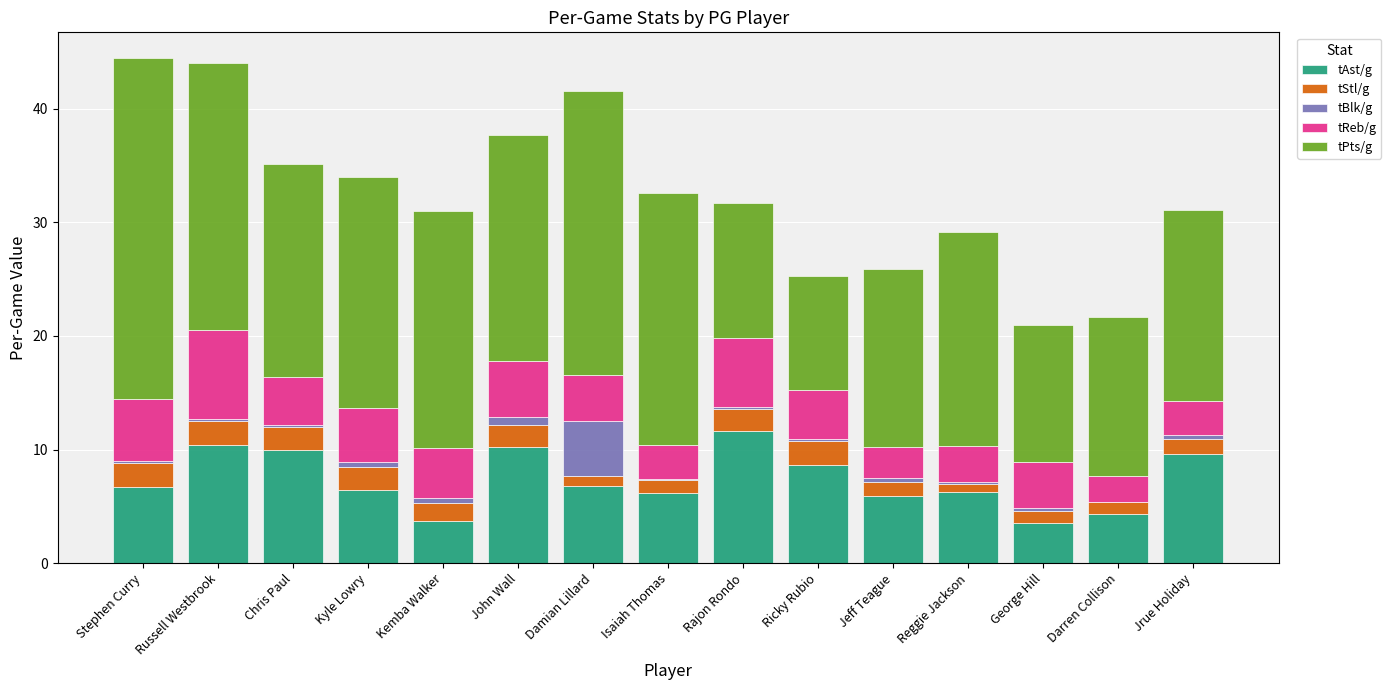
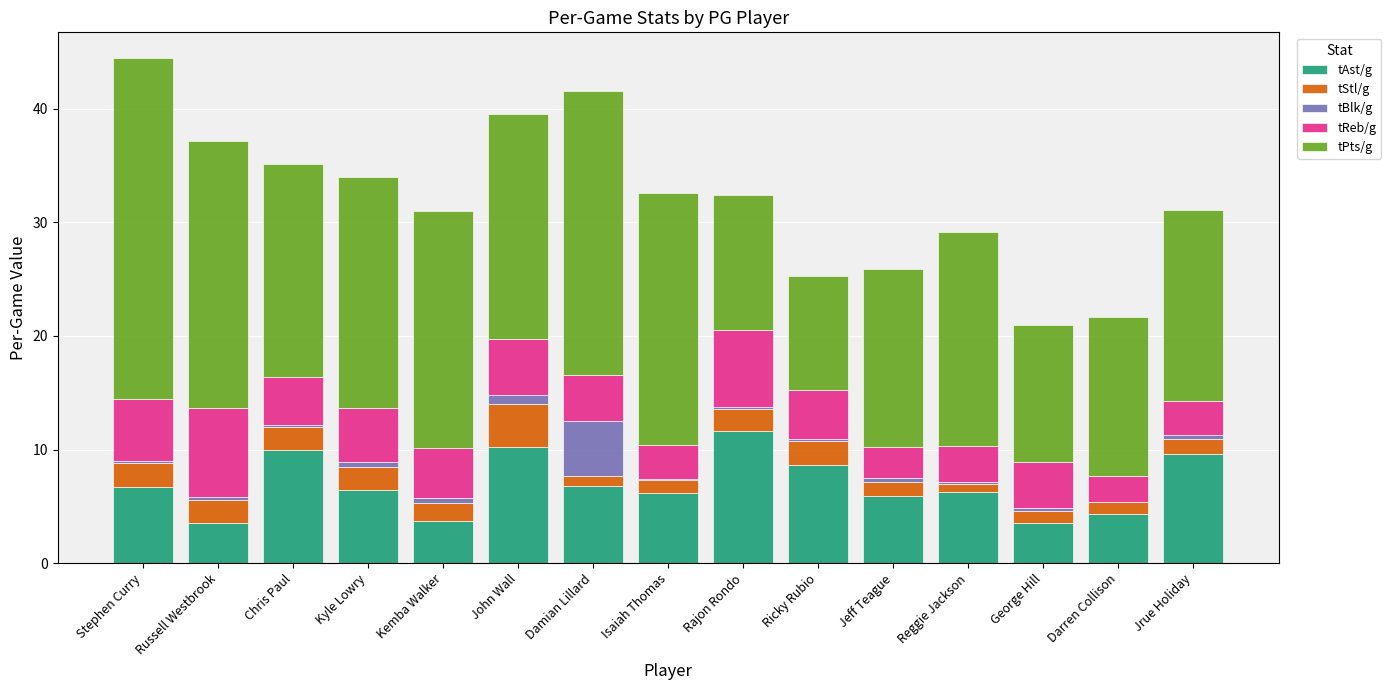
  {
    "tAst/g": {
      "Stephen Curry": 6.7,
-     "Russell Westbrook": 10.4,
+     "Russell Westbrook": 3.5,
      "Chris Paul": 10.0,
      "Kyle Lowry": 6.4,
      "Kemba Walker": 3.7,
      "John Wall": 10.3,
      "Damian Lillard": 6.8,
      "Isaiah Thomas": 6.2,
      "Rajon Rondo": 11.7,
      "Ricky Rubio": 8.7,
      "Jeff Teague": 6.0,
      "Reggie Jackson": 6.2,
      "George Hill": 3.5,
      "Darren Collison": 4.3,
      "Jrue Holiday": 9.6
    },
    "tStl/g": {
      "Stephen Curry": 2.1,
      "Russell Westbrook": 2.0,
      "Chris Paul": 2.1,
      "Kyle Lowry": 2.1,
      "Kemba Walker": 1.6,
-     "John Wall": 1.9,
+     "John Wall": 3.8,
      "Damian Lillard": 0.9,
      "Isaiah Thomas": 1.1,
      "Rajon Rondo": 2.0,
      "Ricky Rubio": 2.1,
      "Jeff Teague": 1.2,
      "Reggie Jackson": 0.7,
      "George Hill": 1.1,
      "Darren Collison": 1.0,
      "Jrue Holiday": 1.4
    },
    "tBlk/g": {
      "Russell Westbrook": 0.3,
      "Kyle Lowry": 0.4,
      "Kemba Walker": 0.5,
      "John Wall": 0.8,
      "Damian Lillard": 4.8,
      "Jeff Teague": 0.3,
      "George Hill": 0.2,
      "Jrue Holiday": 0.3
    },
    "tReb/g": {
      "Stephen Curry": 5.4,
      "Russell Westbrook": 7.8,
      "Chris Paul": 4.2,
      "Kyle Lowry": 4.7,
      "Kemba Walker": 4.4,
      "John Wall": 4.9,
      "Damian Lillard": 4.0,
      "Isaiah Thomas": 3.0,
-     "Rajon Rondo": 6.0,
+     "Rajon Rondo": 6.8,
      "Ricky Rubio": 4.3,
      "Jeff Teague": 2.7,
      "Reggie Jackson": 3.2,
      "George Hill": 4.0,
      "Darren Collison": 2.3,
      "Jrue Holiday": 3.0
    },
    "tPts/g": {
      "Stephen Curry": 30.1,
      "Russell Westbrook": 23.5,
      "Chris Paul": 18.7,
      "Kyle Lowry": 20.3,
      "Kemba Walker": 20.9,
      "John Wall": 19.9,
      "Damian Lillard": 25.1,
      "Isaiah Thomas": 22.2,
      "Rajon Rondo": 11.9,
      "Ricky Rubio": 10.1,
      "Jeff Teague": 15.7,
      "Reggie Jackson": 18.9,
      "George Hill": 12.1,
      "Darren Collison": 14.0,
      "Jrue Holiday": 16.8
    }
  }
